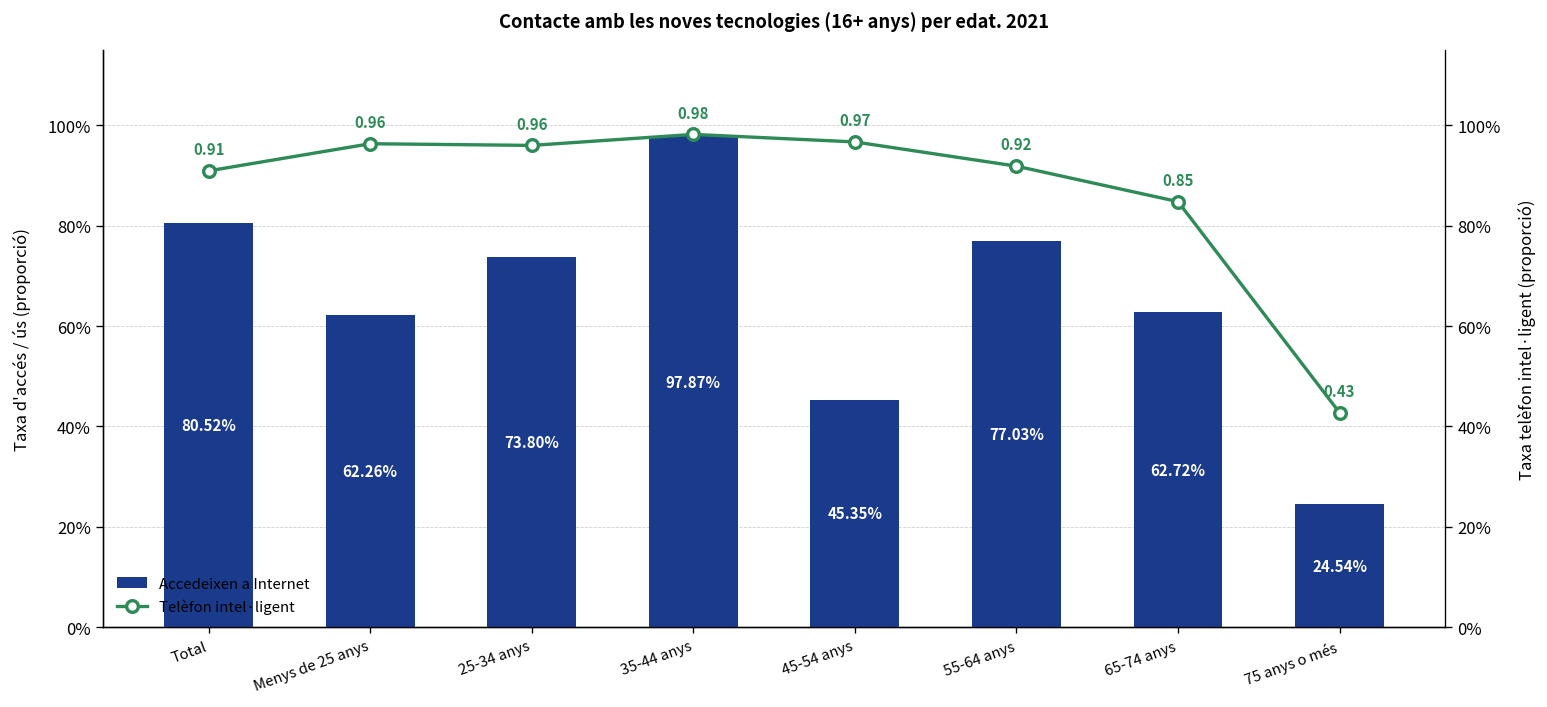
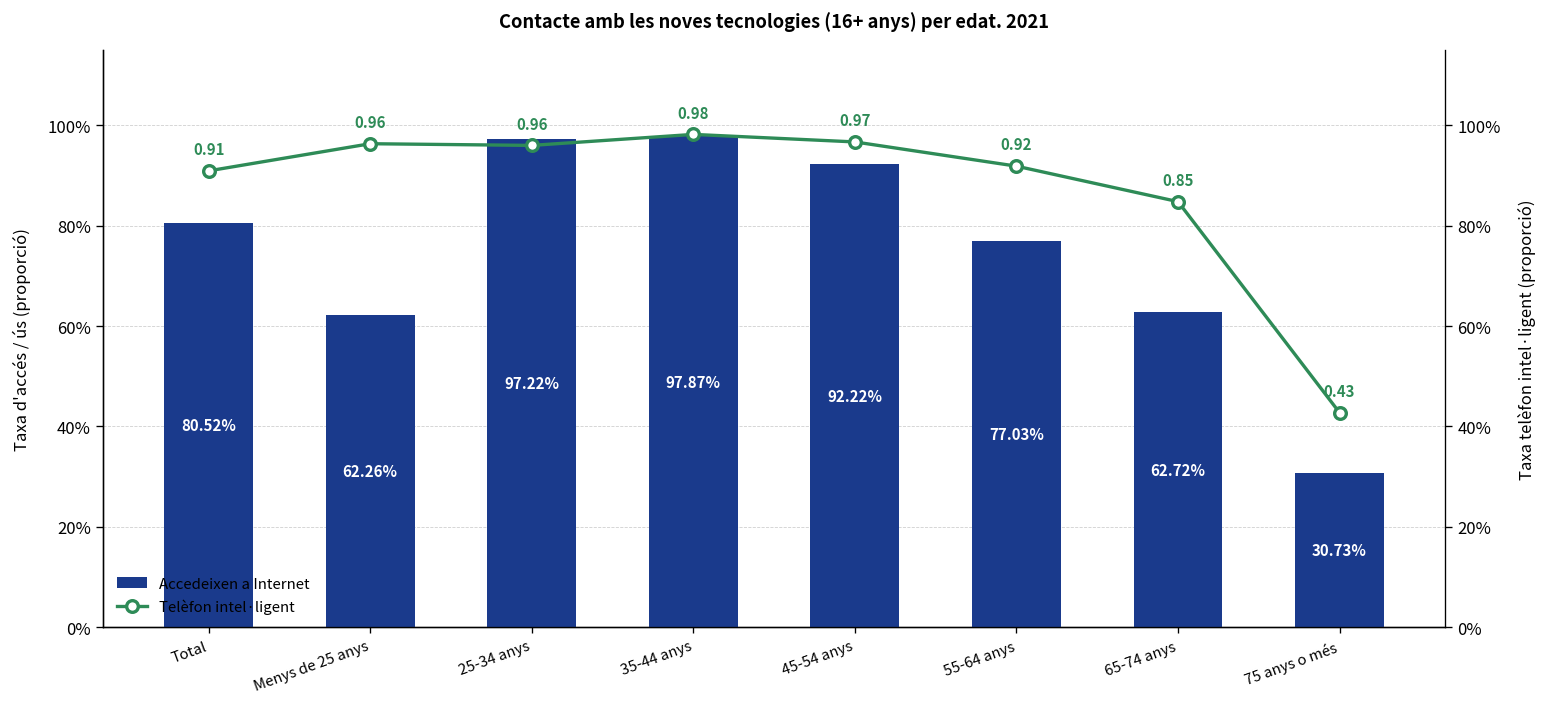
  {
    "Accedeixen a Internet": {
      "Total": "80.52%",
      "Menys de 25 anys": "62.26%",
-     "25-34 anys": "73.80%",
+     "25-34 anys": "97.22%",
      "35-44 anys": "97.87%",
-     "45-54 anys": "45.35%",
+     "45-54 anys": "92.22%",
      "55-64 anys": "77.03%",
      "65-74 anys": "62.72%",
-     "75 anys o més": "24.54%"
+     "75 anys o més": "30.73%"
    },
    "Telèfon intel·ligent": {
      "Total": "0.91",
      "Menys de 25 anys": "0.96",
      "25-34 anys": "0.96",
      "35-44 anys": "0.98",
      "45-54 anys": "0.97",
      "55-64 anys": "0.92",
      "65-74 anys": "0.85",
      "75 anys o més": "0.43"
    }
  }
